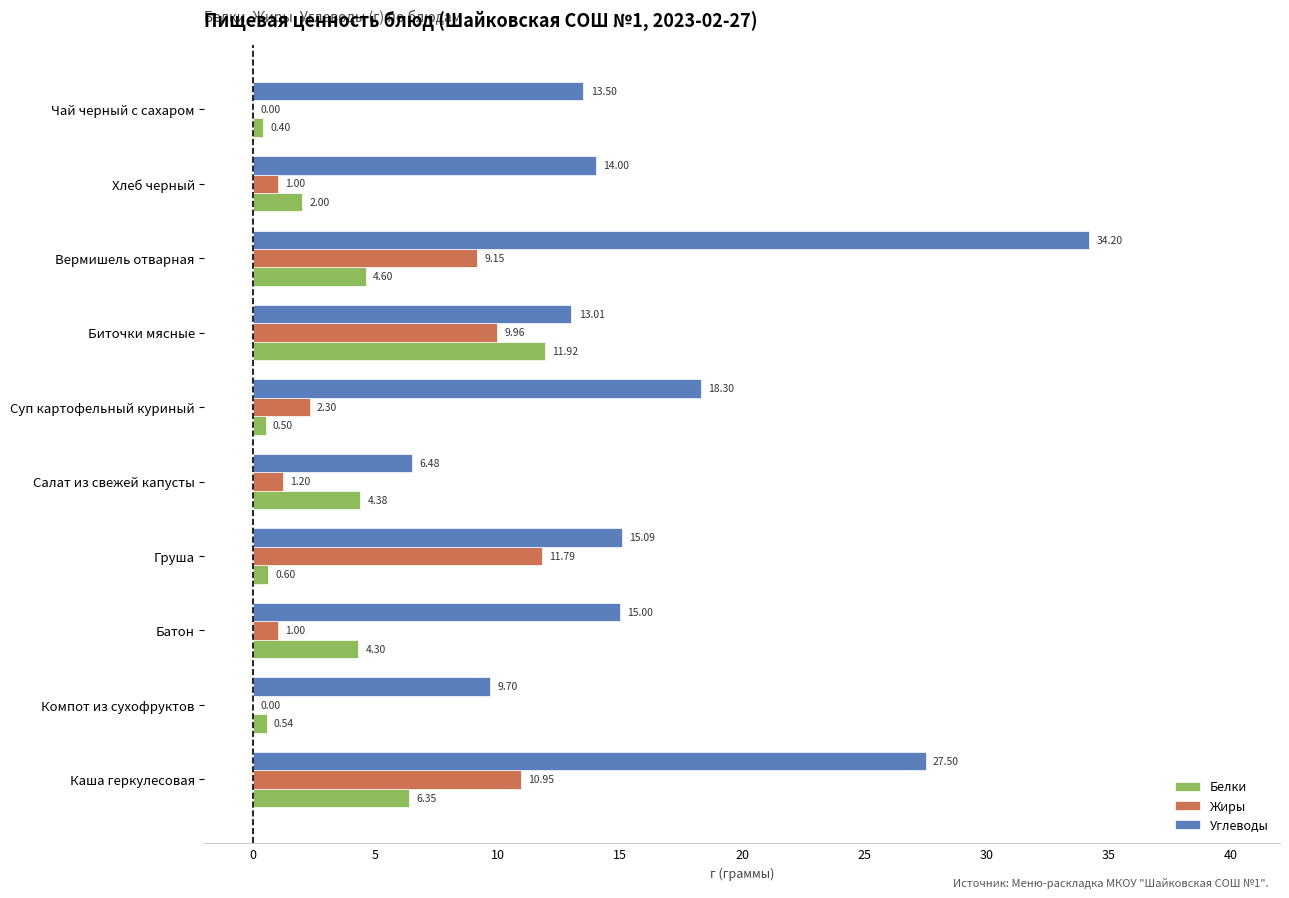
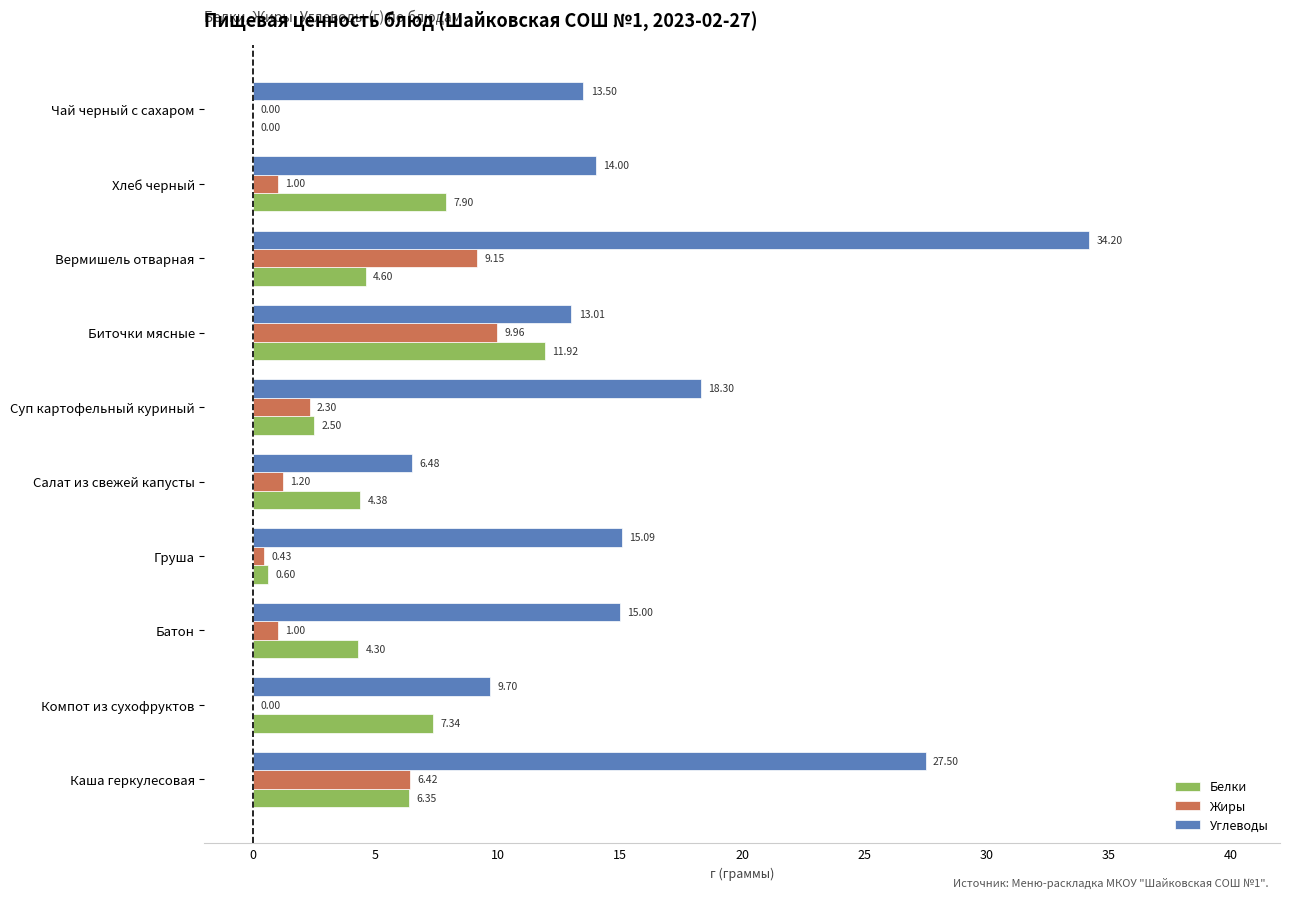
  {
    "Белки": {
-     "Чай черный с сахаром": 0.40,
-     "Хлеб черный": 2.00,
+     "Чай черный с сахаром": 0.00,
+     "Хлеб черный": 7.90,
      "Вермишель отварная": 4.60,
      "Биточки мясные": 11.92,
-     "Суп картофельный куриный": 0.50,
+     "Суп картофельный куриный": 2.50,
      "Салат из свежей капусты": 4.38,
      "Груша": 0.60,
      "Батон": 4.30,
-     "Компот из сухофруктов": 0.54,
+     "Компот из сухофруктов": 7.34,
      "Каша геркулесовая": 6.35
    },
    "Жиры": {
      "Чай черный с сахаром": 0.00,
      "Хлеб черный": 1.00,
      "Вермишель отварная": 9.15,
      "Биточки мясные": 9.96,
      "Суп картофельный куриный": 2.30,
      "Салат из свежей капусты": 1.20,
-     "Груша": 11.79,
+     "Груша": 0.43,
      "Батон": 1.00,
      "Компот из сухофруктов": 0.00,
-     "Каша геркулесовая": 10.95
+     "Каша геркулесовая": 6.42
    },
    "Углеводы": {
      "Чай черный с сахаром": 13.50,
      "Хлеб черный": 14.00,
      "Вермишель отварная": 34.20,
      "Биточки мясные": 13.01,
      "Суп картофельный куриный": 18.30,
      "Салат из свежей капусты": 6.48,
      "Груша": 15.09,
      "Батон": 15.00,
      "Компот из сухофруктов": 9.70,
      "Каша геркулесовая": 27.50
    }
  }
